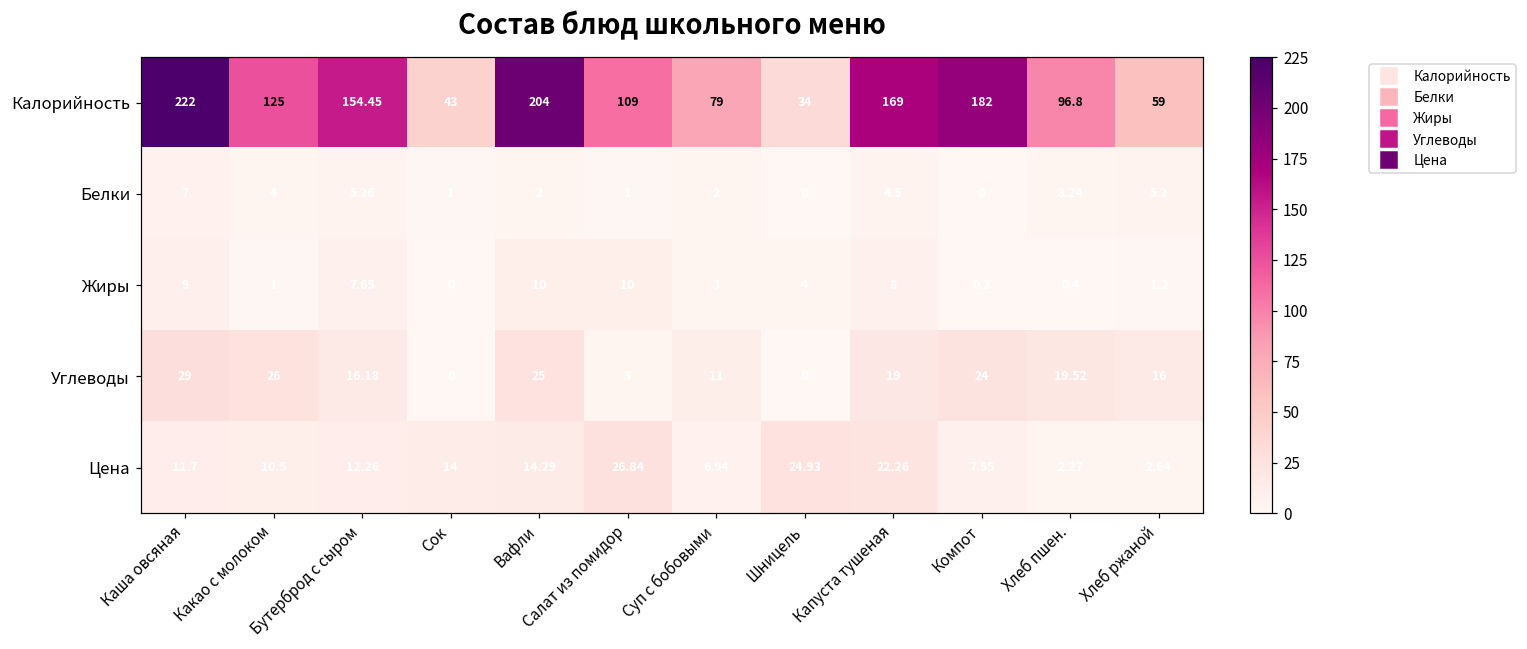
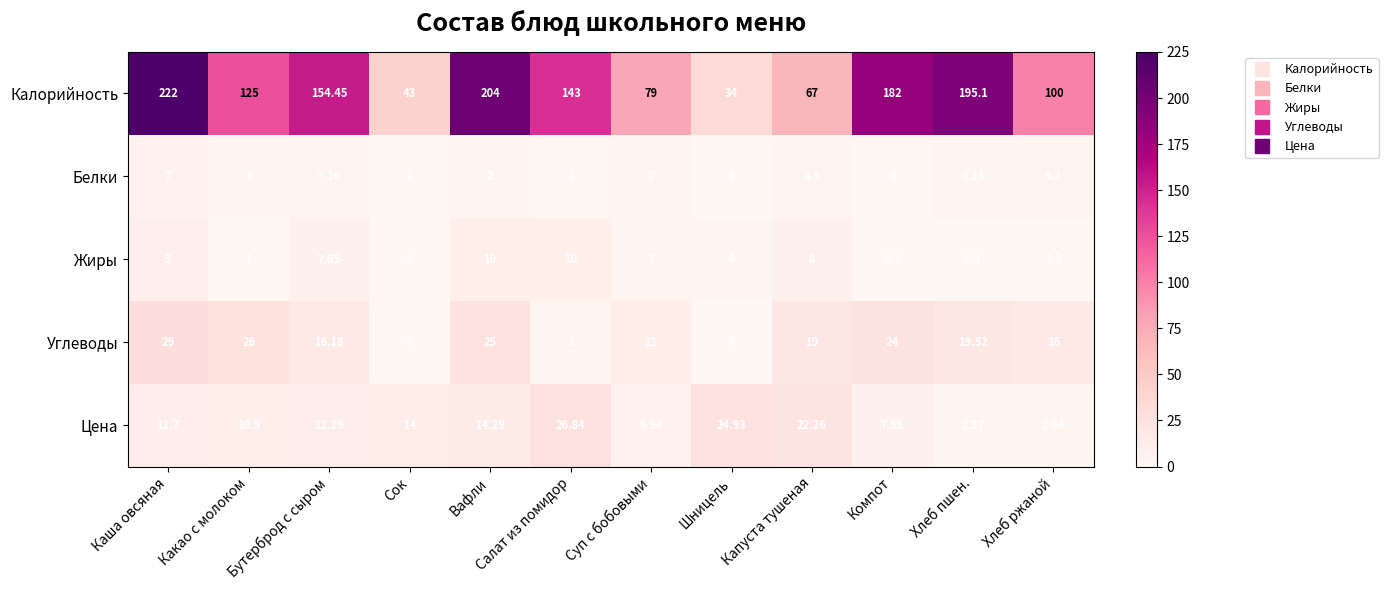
  {
    "Калорийность": {
      "Каша овсяная": 222,
      "Какао с молоком": 125,
      "Бутерброд с сыром": 154.45,
      "Сок": 43,
      "Вафли": 204,
-     "Салат из помидор": 109,
+     "Салат из помидор": 143,
      "Суп с бобовыми": 79,
-     "Капуста тушеная": 169,
+     "Капуста тушеная": 67,
      "Компот": 182,
-     "Хлеб пшен.": 96.8,
-     "Хлеб ржаной": 59
+     "Хлеб пшен.": 195.1,
+     "Хлеб ржаной": 100
    }
  }
